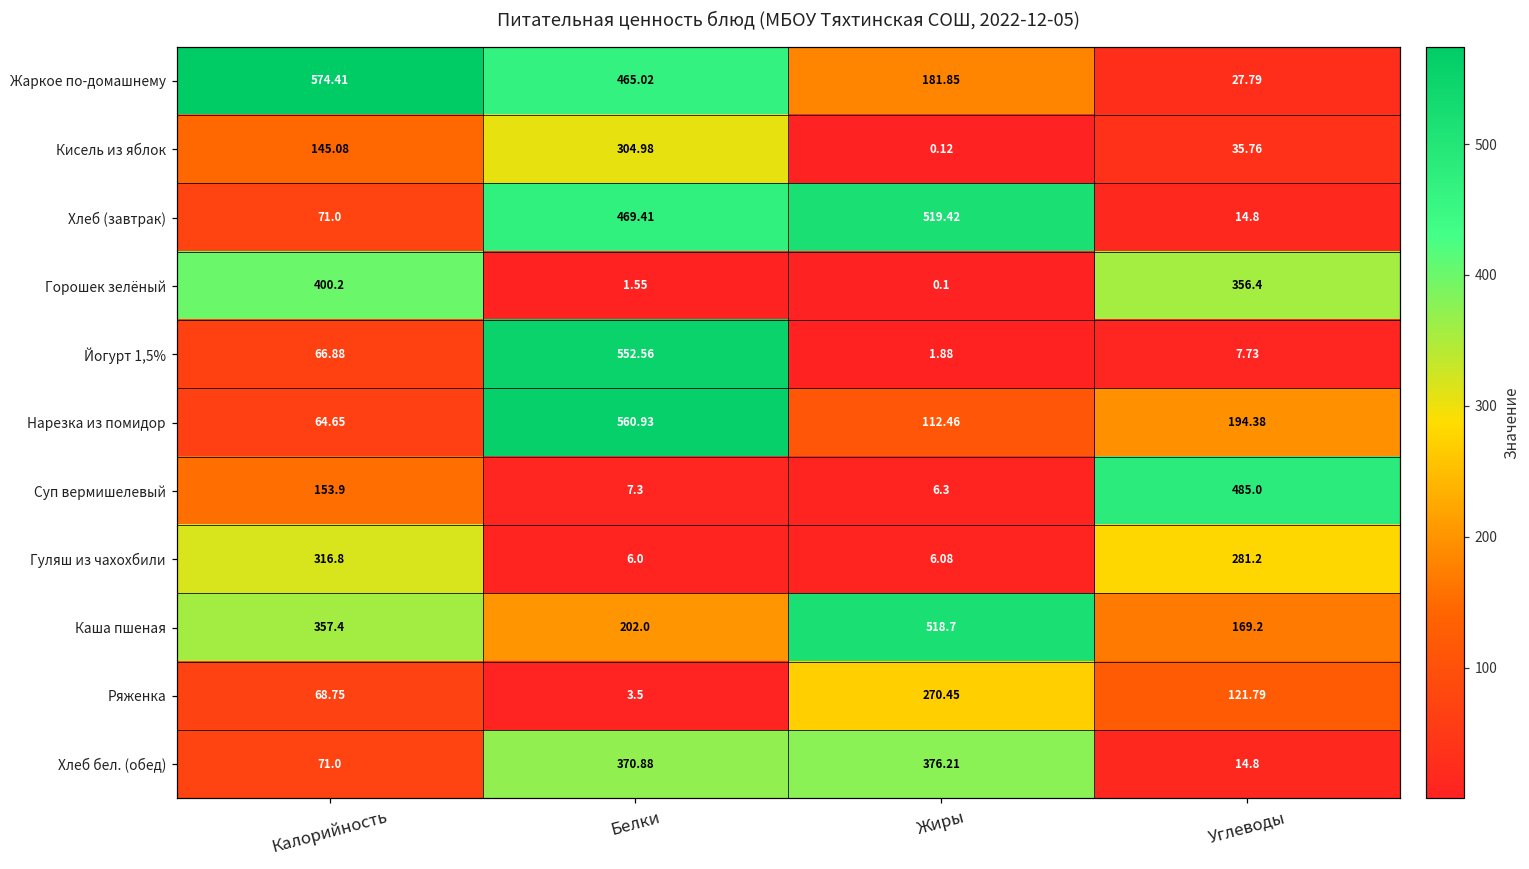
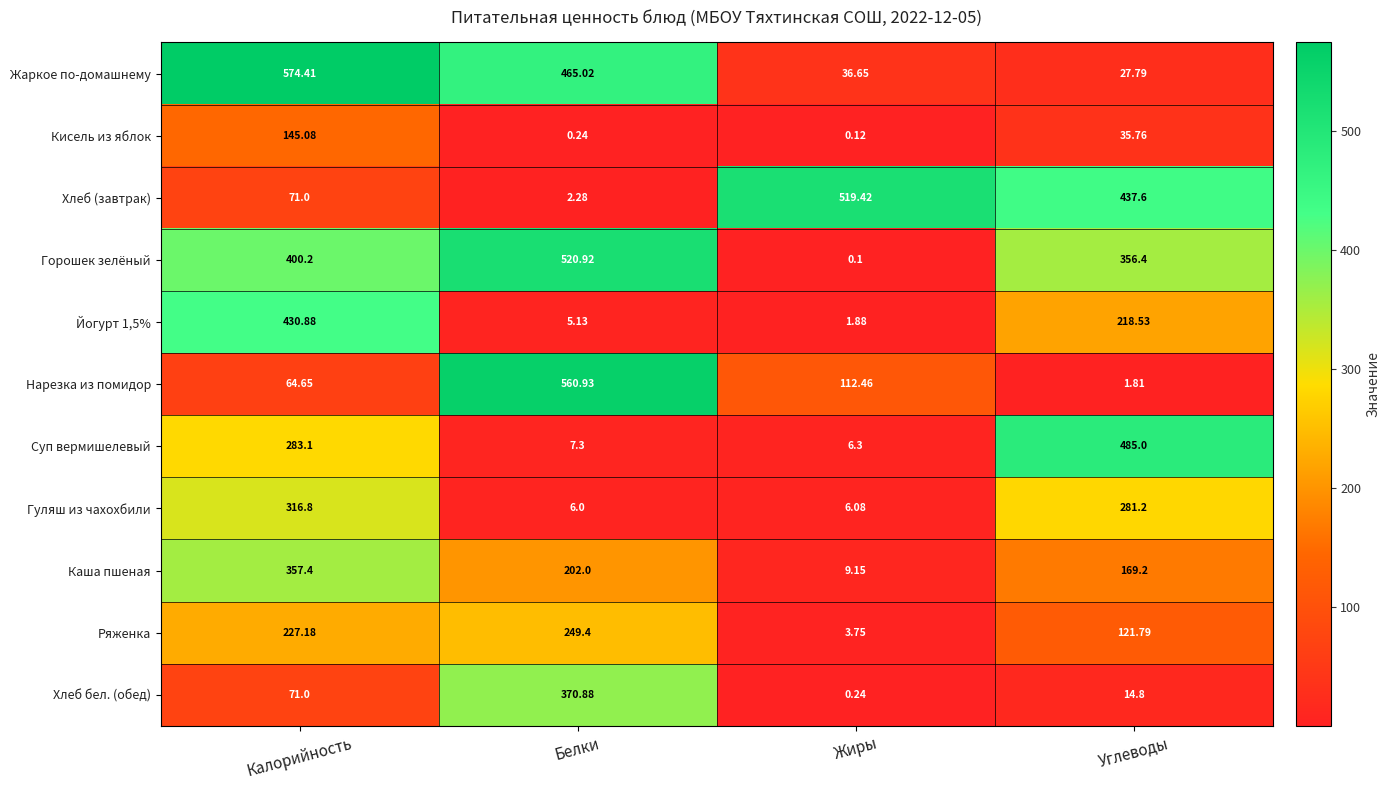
  {
    "Жаркое по-домашнему": {
      "Калорийность": 574.41,
      "Белки": 465.02,
-     "Жиры": 181.85,
+     "Жиры": 36.65,
      "Углеводы": 27.79
    },
    "Кисель из яблок": {
      "Калорийность": 145.08,
-     "Белки": 304.98,
+     "Белки": 0.24,
      "Жиры": 0.12,
      "Углеводы": 35.76
    },
    "Хлеб (завтрак)": {
      "Калорийность": 71.0,
-     "Белки": 469.41,
+     "Белки": 2.28,
      "Жиры": 519.42,
-     "Углеводы": 14.8
+     "Углеводы": 437.6
    },
    "Горошек зелёный": {
      "Калорийность": 400.2,
-     "Белки": 1.55,
+     "Белки": 520.92,
      "Жиры": 0.1,
      "Углеводы": 356.4
    },
    "Йогурт 1,5%": {
-     "Калорийность": 66.88,
-     "Белки": 552.56,
+     "Калорийность": 430.88,
+     "Белки": 5.13,
      "Жиры": 1.88,
-     "Углеводы": 7.73
+     "Углеводы": 218.53
    },
    "Нарезка из помидор": {
      "Калорийность": 64.65,
      "Белки": 560.93,
      "Жиры": 112.46,
-     "Углеводы": 194.38
+     "Углеводы": 1.81
    },
    "Суп вермишелевый": {
-     "Калорийность": 153.9,
+     "Калорийность": 283.1,
      "Белки": 7.3,
      "Жиры": 6.3,
      "Углеводы": 485.0
    },
    "Гуляш из чахохбили": {
      "Калорийность": 316.8,
      "Белки": 6.0,
      "Жиры": 6.08,
      "Углеводы": 281.2
    },
    "Каша пшеная": {
      "Калорийность": 357.4,
      "Белки": 202.0,
-     "Жиры": 518.7,
+     "Жиры": 9.15,
      "Углеводы": 169.2
    },
    "Ряженка": {
-     "Калорийность": 68.75,
-     "Белки": 3.5,
-     "Жиры": 270.45,
+     "Калорийность": 227.18,
+     "Белки": 249.4,
+     "Жиры": 3.75,
      "Углеводы": 121.79
    },
    "Хлеб бел. (обед)": {
      "Калорийность": 71.0,
      "Белки": 370.88,
-     "Жиры": 376.21,
+     "Жиры": 0.24,
      "Углеводы": 14.8
    }
  }
